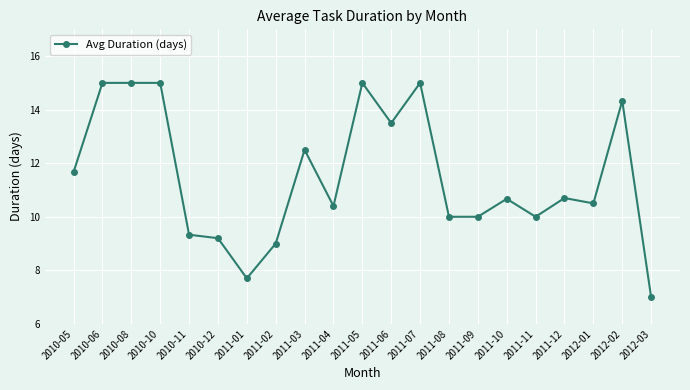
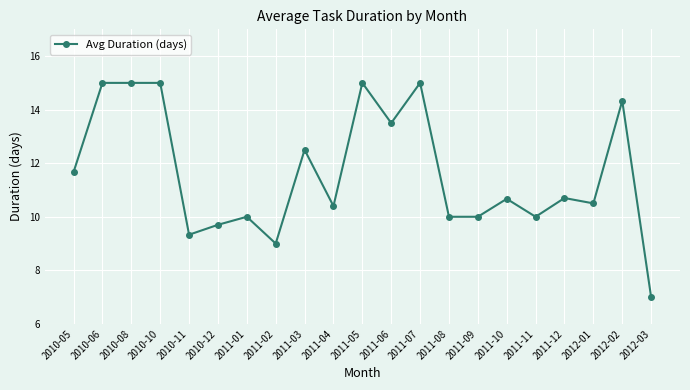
  {
    "2010-05": 11.7,
    "2010-06": 15.0,
    "2010-08": 15.0,
    "2010-10": 15.0,
    "2010-11": 9.3,
-   "2010-12": 9.2,
-   "2011-01": 7.7,
+   "2010-12": 9.7,
+   "2011-01": 10.0,
    "2011-02": 9.0,
    "2011-03": 12.5,
    "2011-04": 10.4,
    "2011-05": 15.0,
    "2011-06": 13.5,
    "2011-07": 15.0,
    "2011-08": 10.0,
    "2011-09": 10.0,
    "2011-10": 10.7,
    "2011-11": 10.0,
    "2011-12": 10.7,
    "2012-01": 10.5,
    "2012-02": 14.3,
    "2012-03": 7.0
  }
